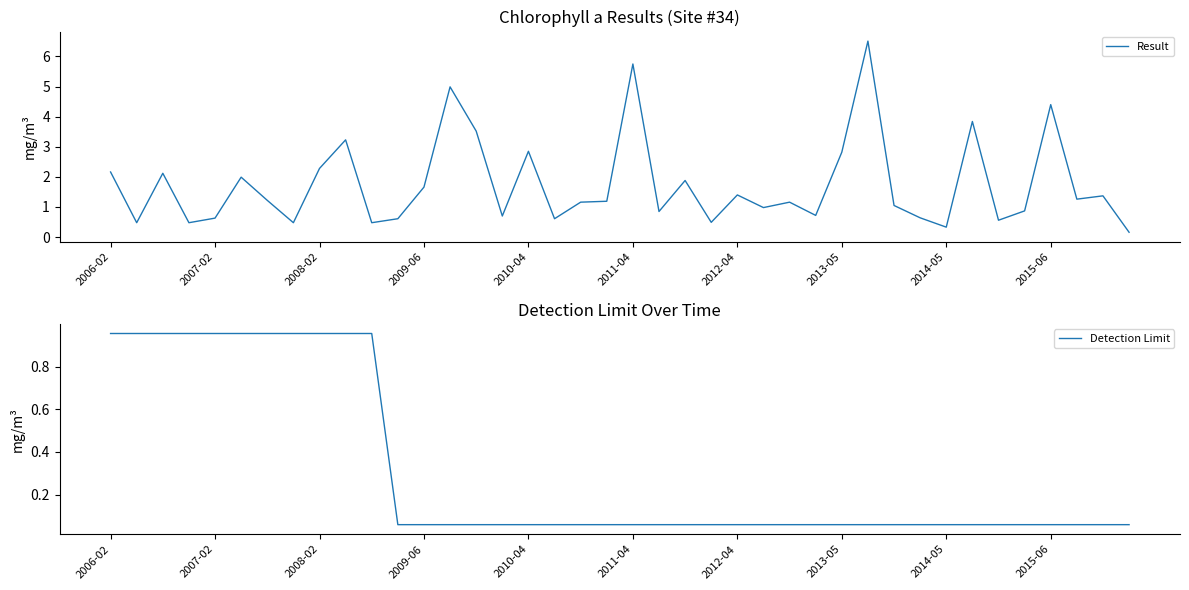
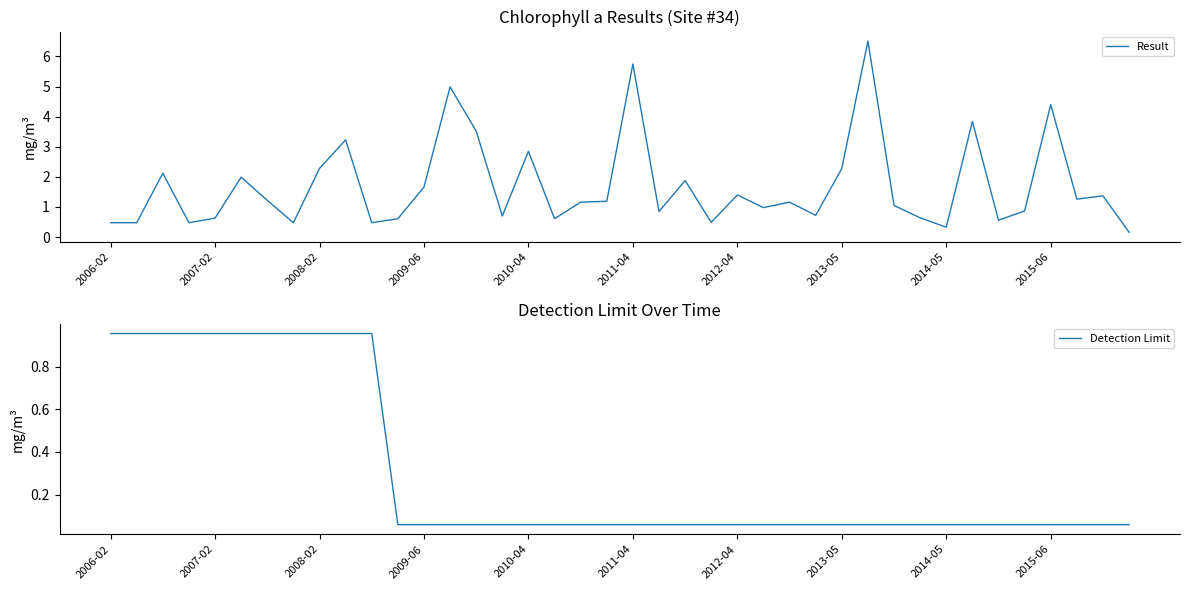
  {
    "Chlorophyll a Results (Site #34)": {
-     "2006-02": 2.2,
+     "2006-02": 0.5,
      "2007-02": 0.6,
      "2008-02": 2.3,
      "2009-06": 1.7,
      "2010-04": 2.9,
      "2011-04": 5.8,
      "2012-04": 1.4,
-     "2013-05": 2.8,
+     "2013-05": 2.3,
      "2014-05": 0.3,
      "2015-06": 4.4
    },
    "Detection Limit Over Time": {
      "2006-02": 0.96,
      "2007-02": 0.96,
      "2008-02": 0.96,
      "2009-06": 0.06,
      "2010-04": 0.06,
      "2011-04": 0.06,
      "2012-04": 0.06,
      "2013-05": 0.06,
      "2014-05": 0.06,
      "2015-06": 0.06
    }
  }
